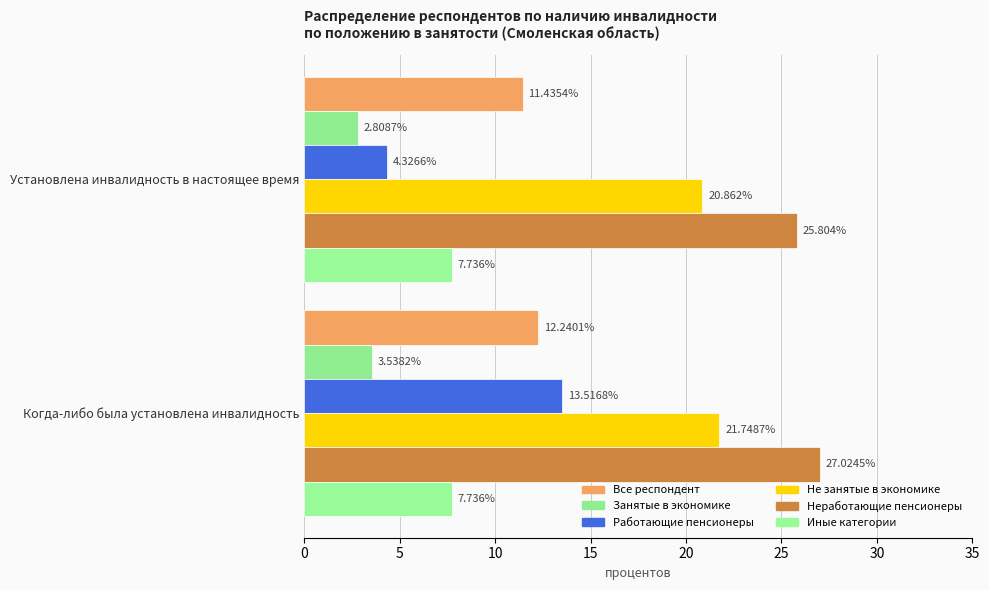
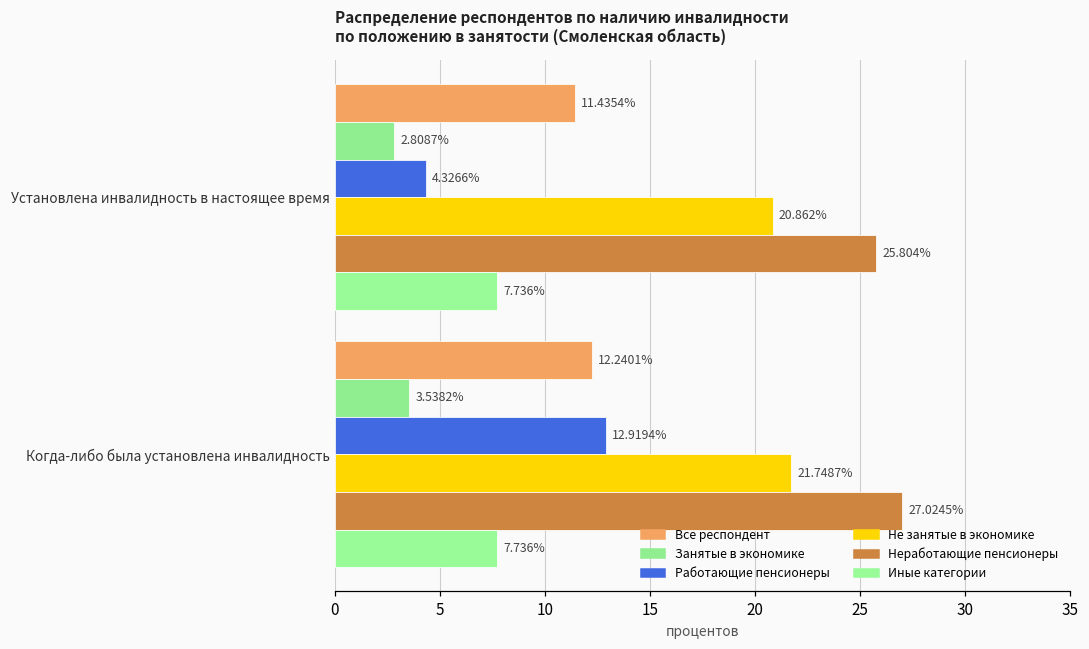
  {
    "Работающие пенсионеры": {
      "Установлена инвалидность в настоящее время": "4.3266%",
-     "Когда-либо была установлена инвалидность": "13.5168%"
+     "Когда-либо была установлена инвалидность": "12.9194%"
    },
    "Не занятые в экономике": {
      "Установлена инвалидность в настоящее время": "20.862%",
      "Когда-либо была установлена инвалидность": "21.7487%"
    }
  }
